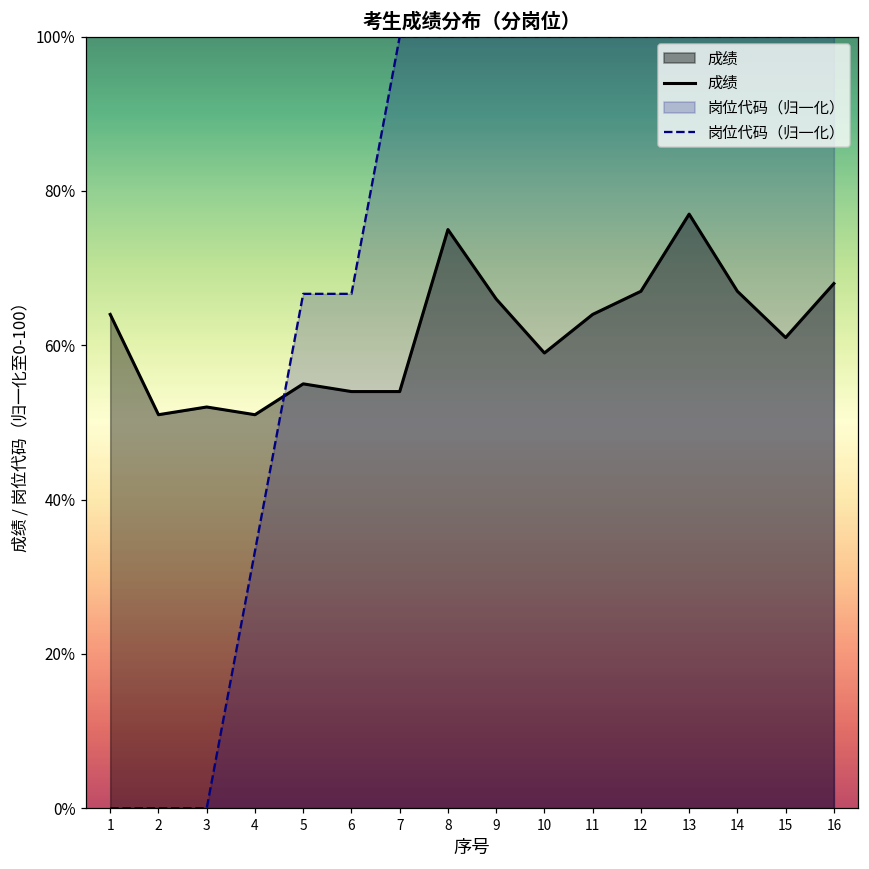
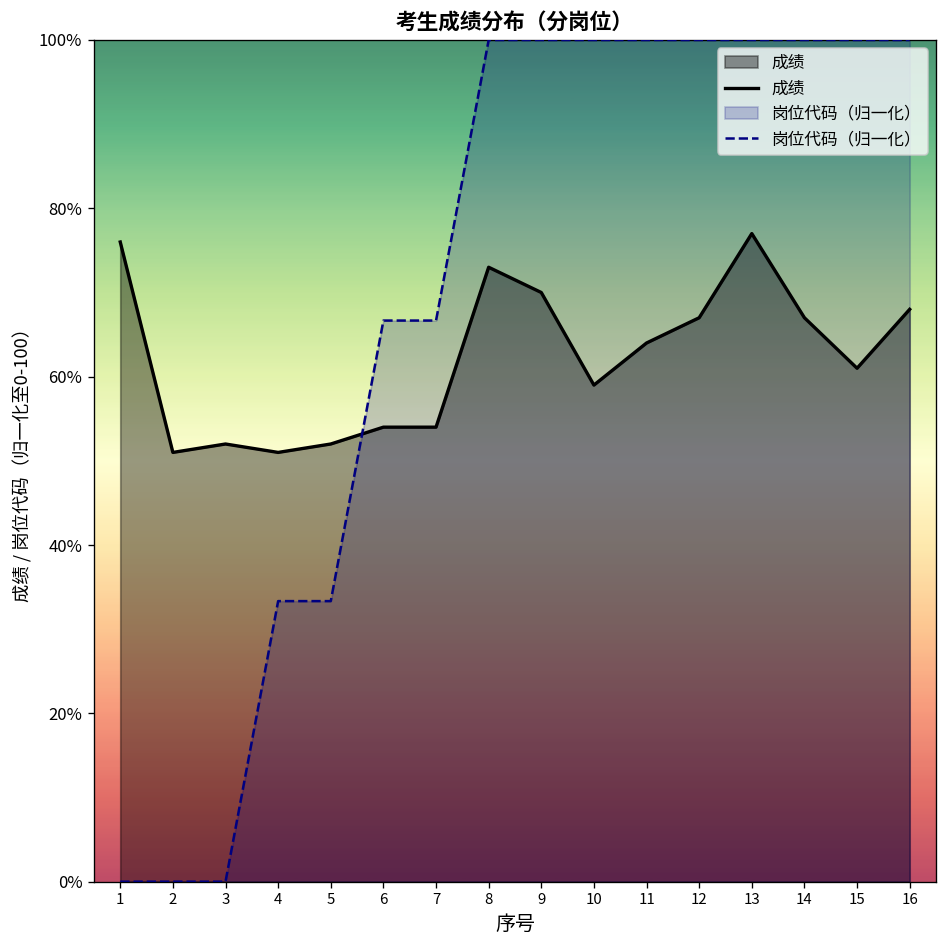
  {
    "成绩": {
-     "1": "64%",
+     "1": "76%",
      "2": "51%",
      "3": "52%",
      "4": "51%",
-     "5": "55%",
+     "5": "52%",
      "6": "54%",
      "7": "54%",
-     "8": "75%",
-     "9": "66%",
+     "8": "73%",
+     "9": "70%",
      "10": "59%",
      "11": "64%",
      "12": "67%",
      "13": "77%",
      "14": "67%",
      "15": "61%",
      "16": "68%"
    },
    "岗位代码（归一化）": {
      "1": "0%",
      "2": "0%",
      "3": "0%",
      "4": "33%",
-     "5": "67%",
+     "5": "33%",
      "6": "67%",
-     "7": "100%",
+     "7": "67%",
      "8": "100%",
      "9": "100%",
      "10": "100%",
      "11": "100%",
      "12": "100%",
      "13": "100%",
      "14": "100%",
      "15": "100%",
      "16": "100%"
    }
  }
